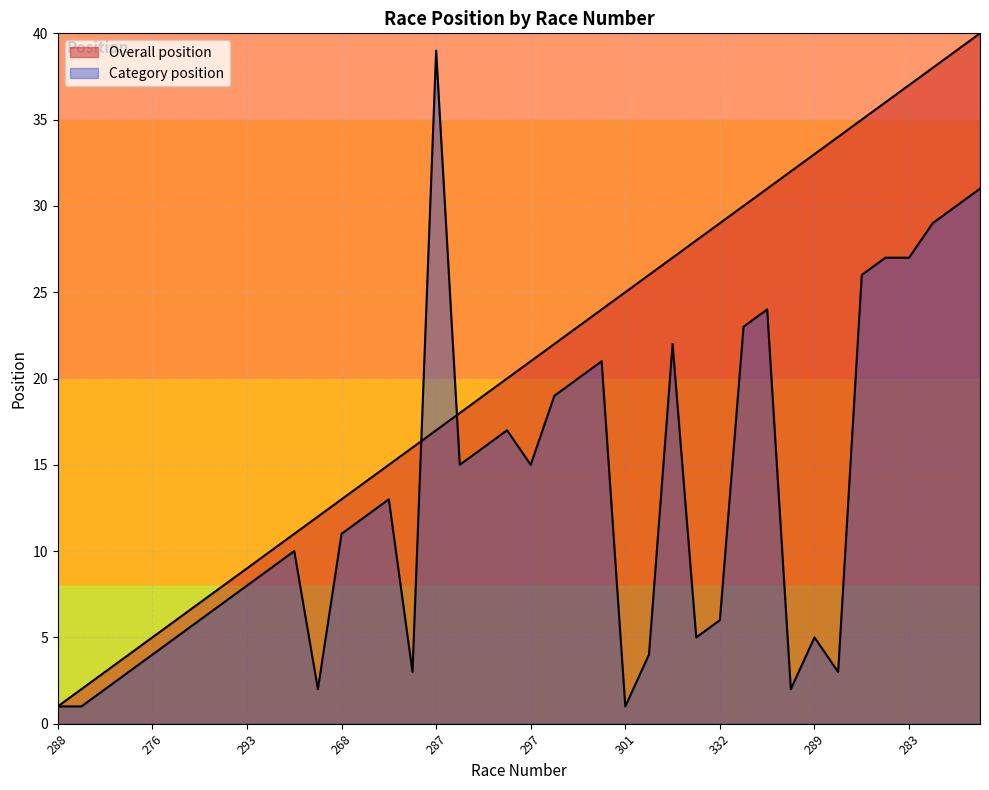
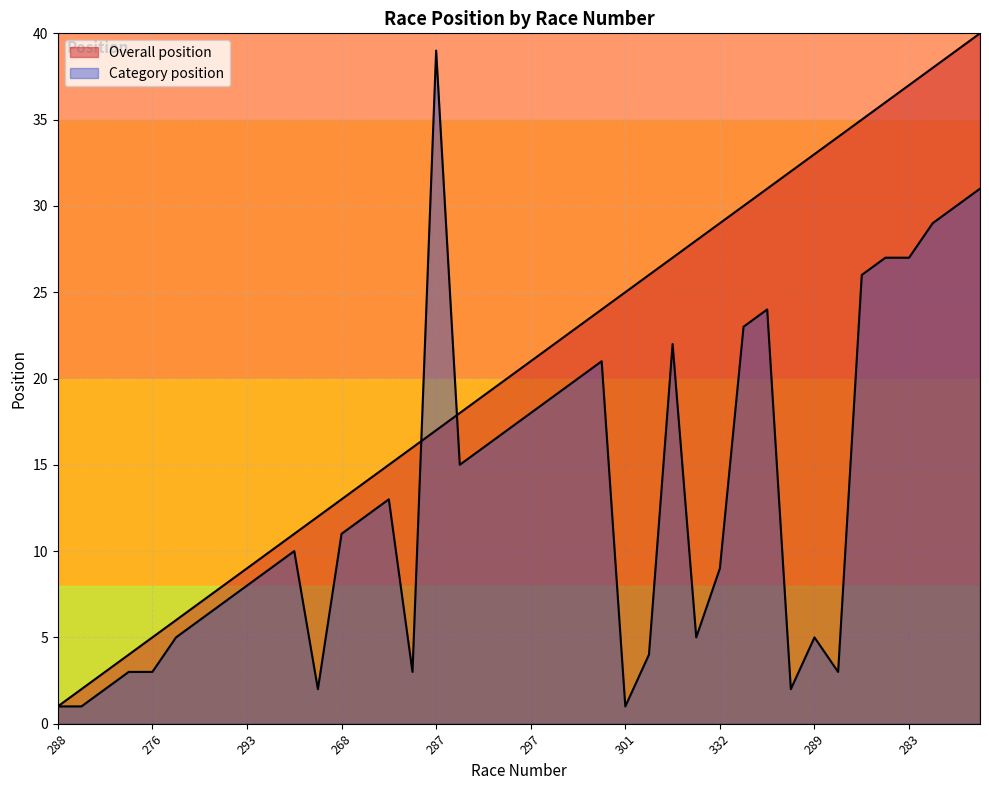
  {
    "Category position": {
-     "276": 4,
+     "276": 3,
      "268": 11,
      "287": 39,
-     "297": 15,
+     "297": 18,
      "301": 1,
-     "332": 6,
+     "332": 9,
      "289": 5,
      "283": 27
    }
  }
